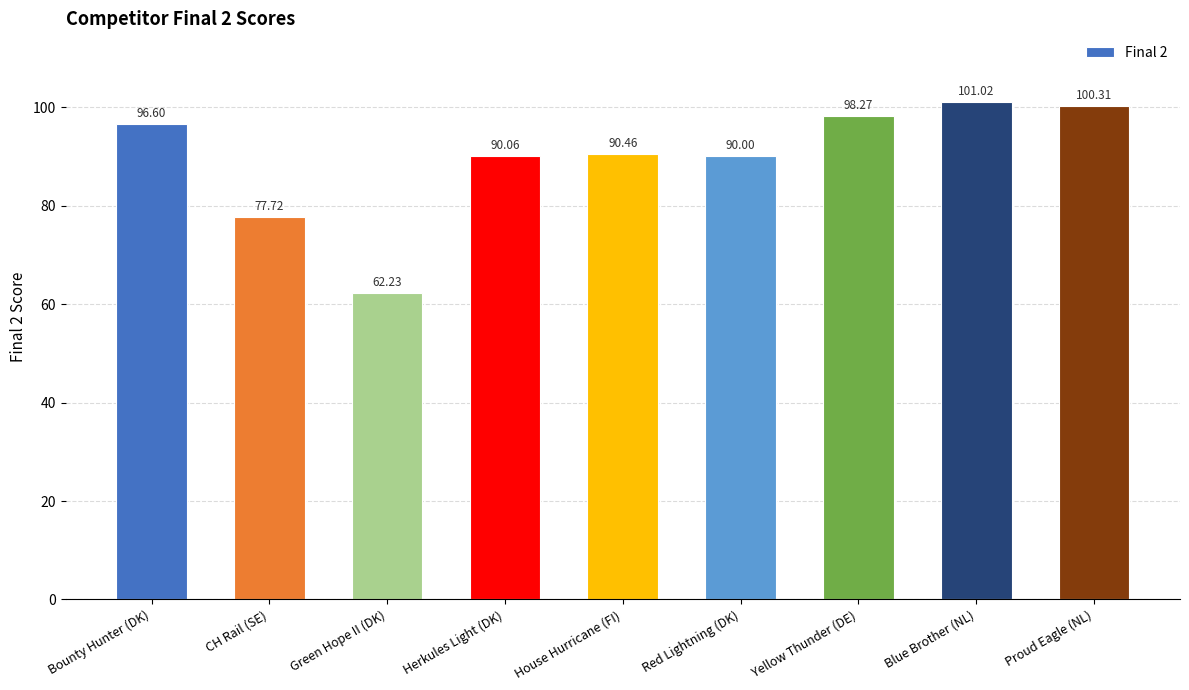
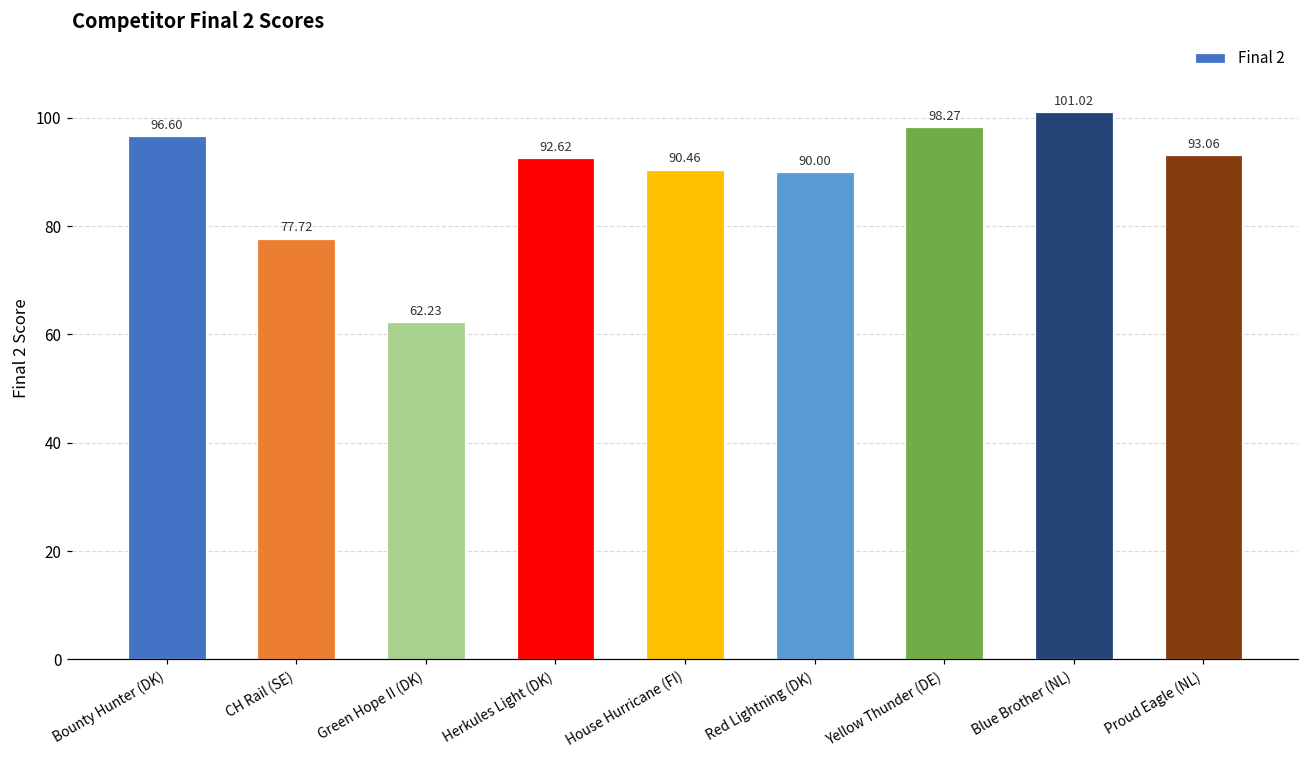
  {
    "Bounty Hunter (DK)": 96.60,
    "CH Rail (SE)": 77.72,
    "Green Hope II (DK)": 62.23,
-   "Herkules Light (DK)": 90.06,
+   "Herkules Light (DK)": 92.62,
    "House Hurricane (FI)": 90.46,
    "Red Lightning (DK)": 90.00,
    "Yellow Thunder (DE)": 98.27,
    "Blue Brother (NL)": 101.02,
-   "Proud Eagle (NL)": 100.31
+   "Proud Eagle (NL)": 93.06
  }
